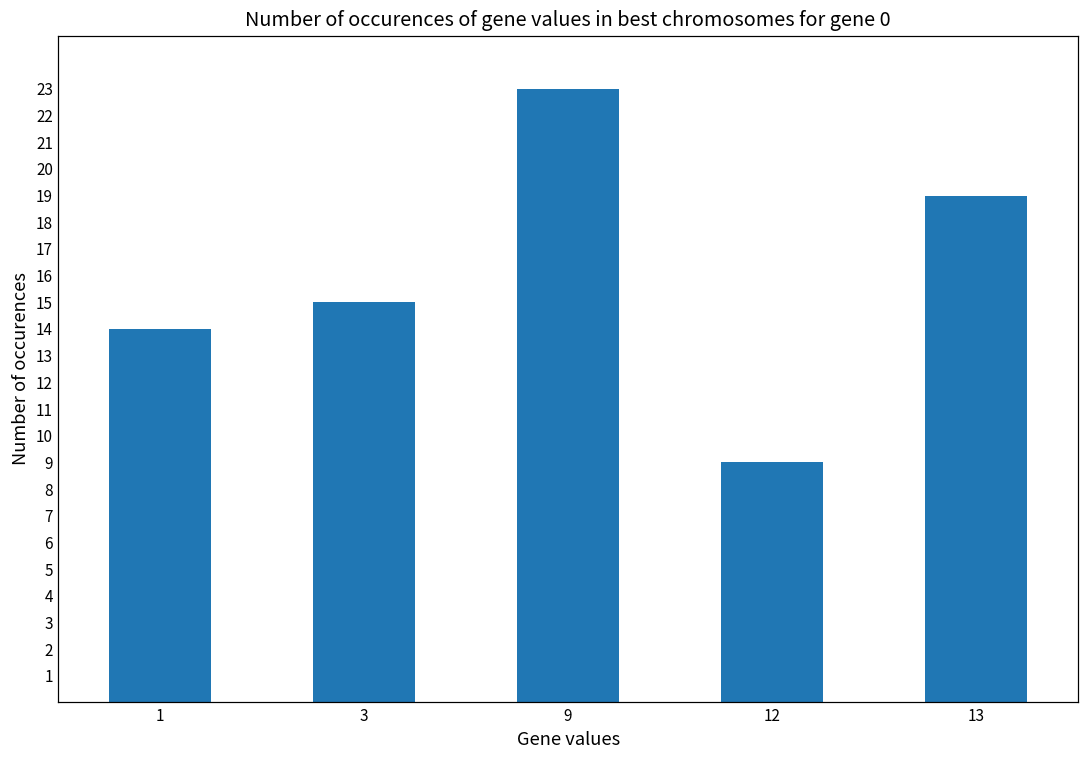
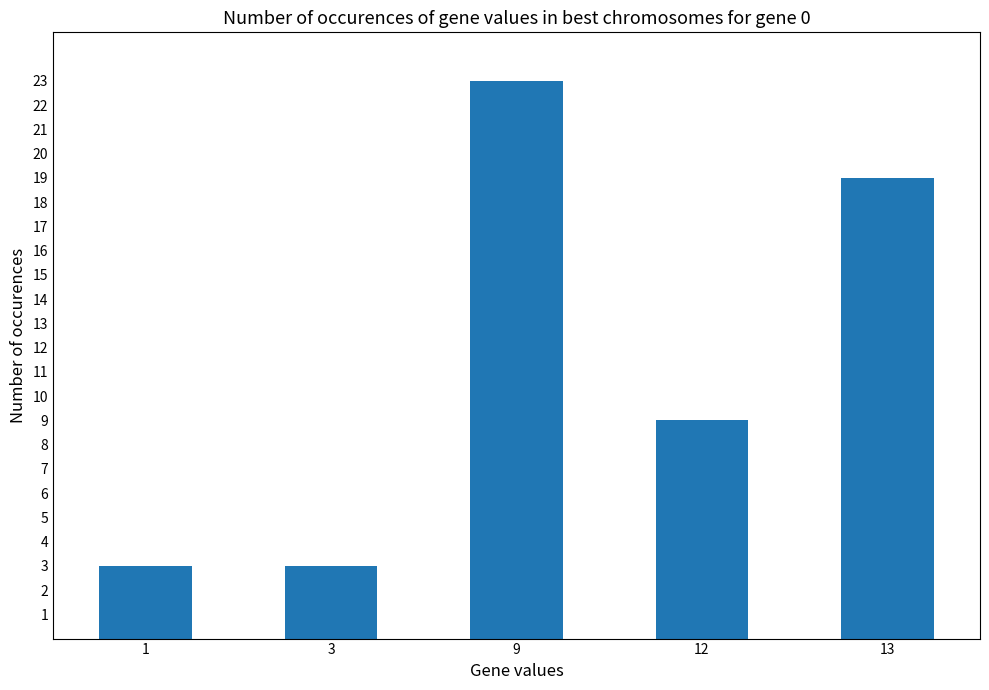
  {
-   "1": 14,
-   "3": 15,
+   "1": 3,
+   "3": 3,
    "9": 23,
    "12": 9,
    "13": 19
  }
